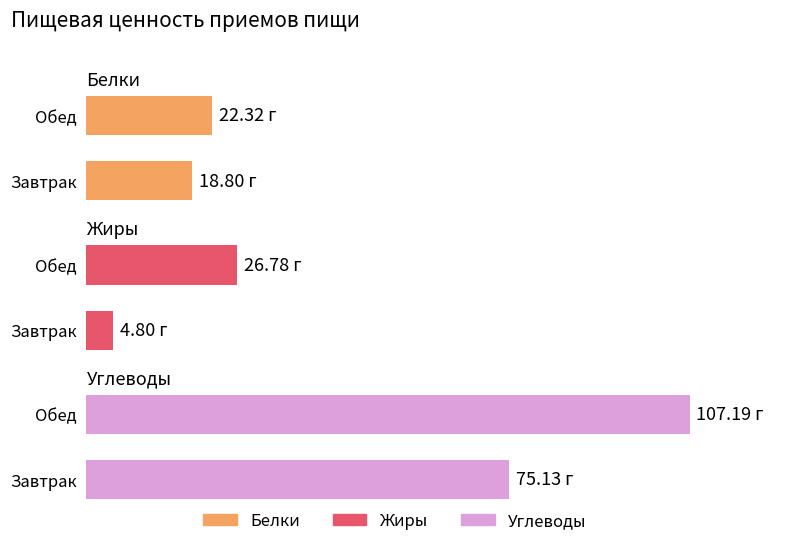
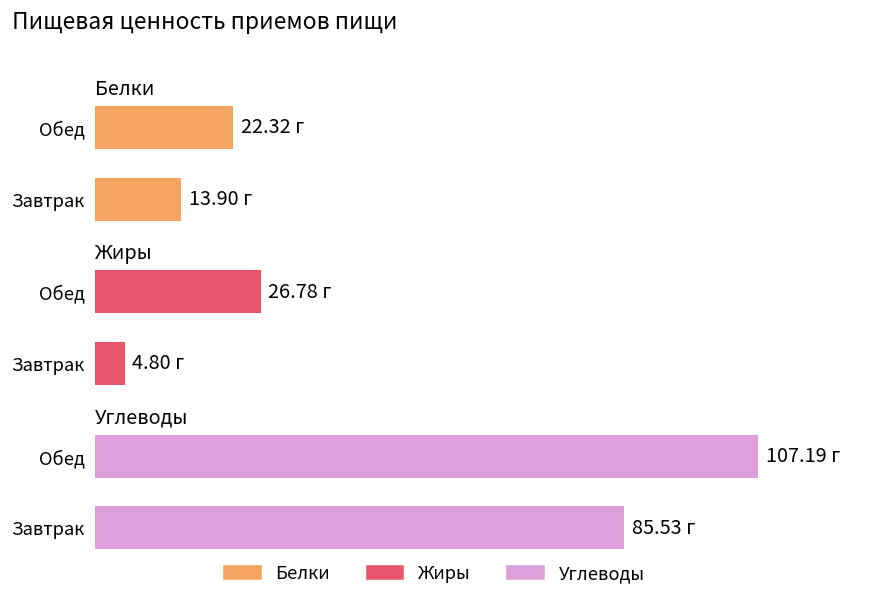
  {
    "Белки": {
      "Обед": 22.32,
-     "Завтрак": 18.80
+     "Завтрак": 13.90
    },
    "Жиры": {
      "Обед": 26.78,
      "Завтрак": 4.80
    },
    "Углеводы": {
      "Обед": 107.19,
-     "Завтрак": 75.13
+     "Завтрак": 85.53
    }
  }
